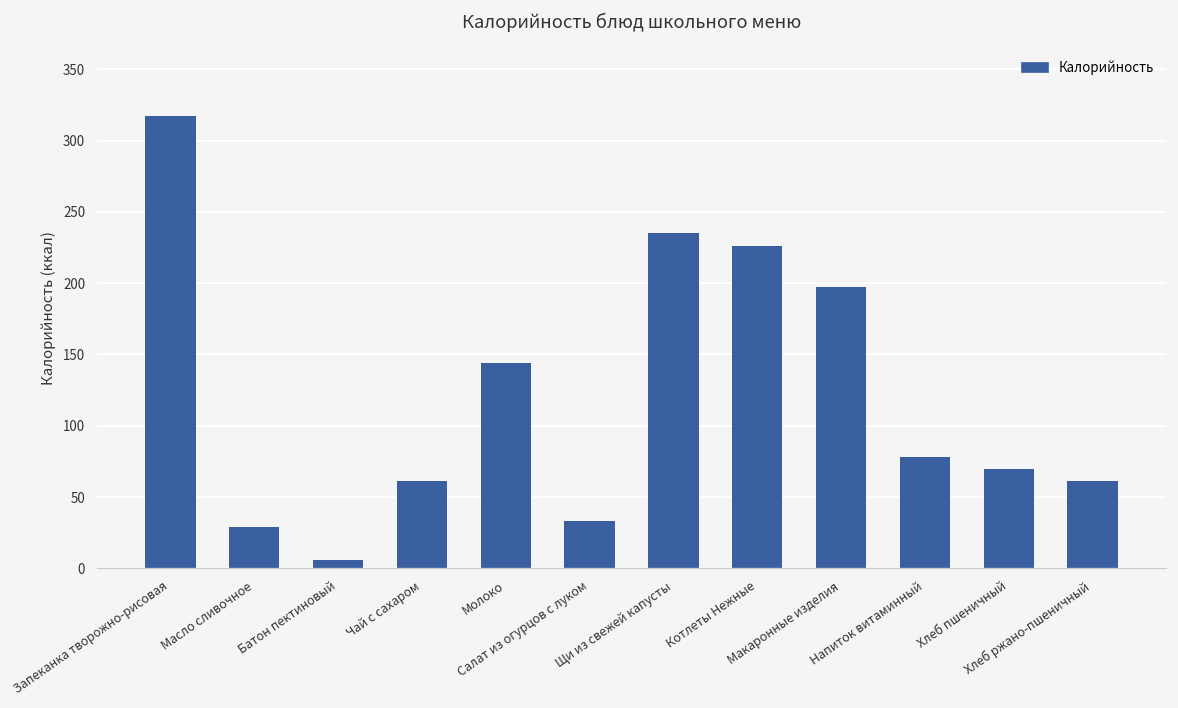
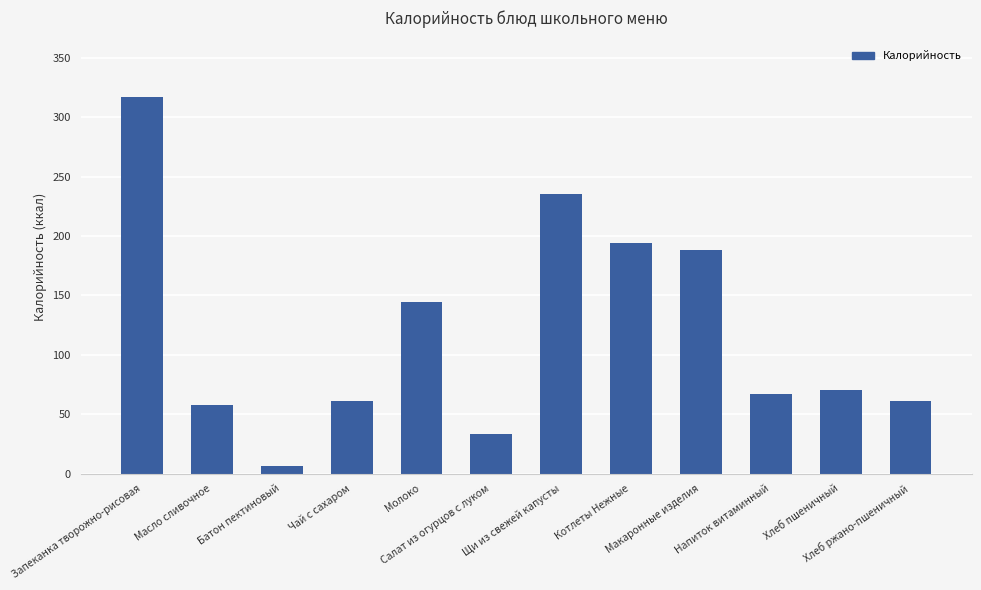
  {
    "Запеканка творожно-рисовая": 317,
-   "Масло сливочное": 29,
+   "Масло сливочное": 58,
    "Батон пектиновый": 6,
    "Чай с сахаром": 61,
    "Молоко": 144,
    "Салат из огурцов с луком": 33,
    "Щи из свежей капусты": 235,
-   "Котлеты Нежные": 226,
-   "Макаронные изделия": 197,
-   "Напиток витаминный": 78,
+   "Котлеты Нежные": 194,
+   "Макаронные изделия": 188,
+   "Напиток витаминный": 67,
    "Хлеб пшеничный": 70,
    "Хлеб ржано-пшеничный": 61
  }
